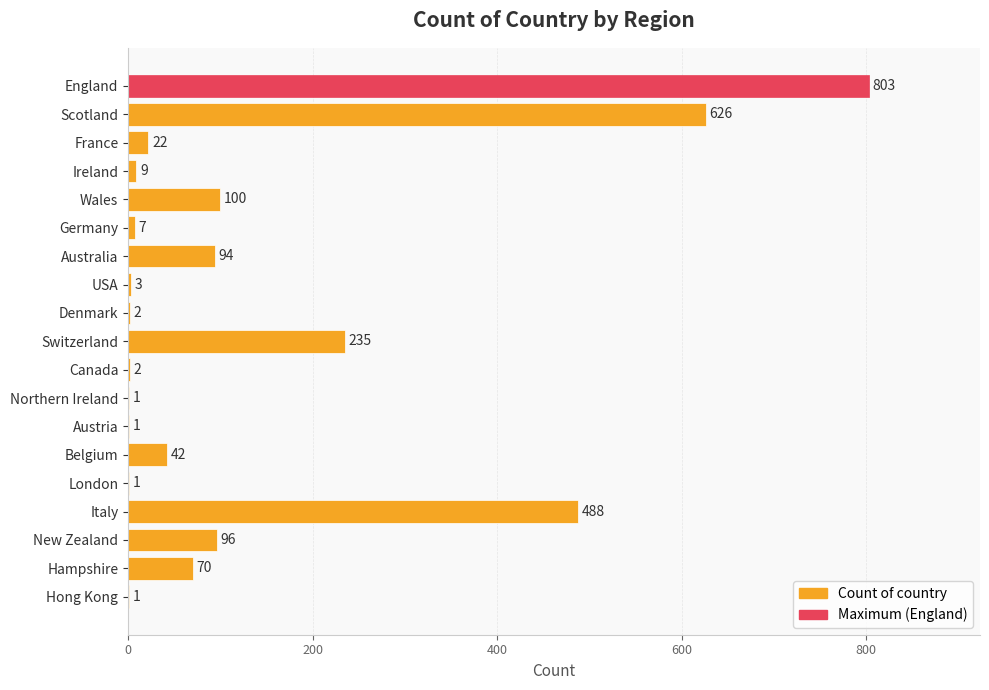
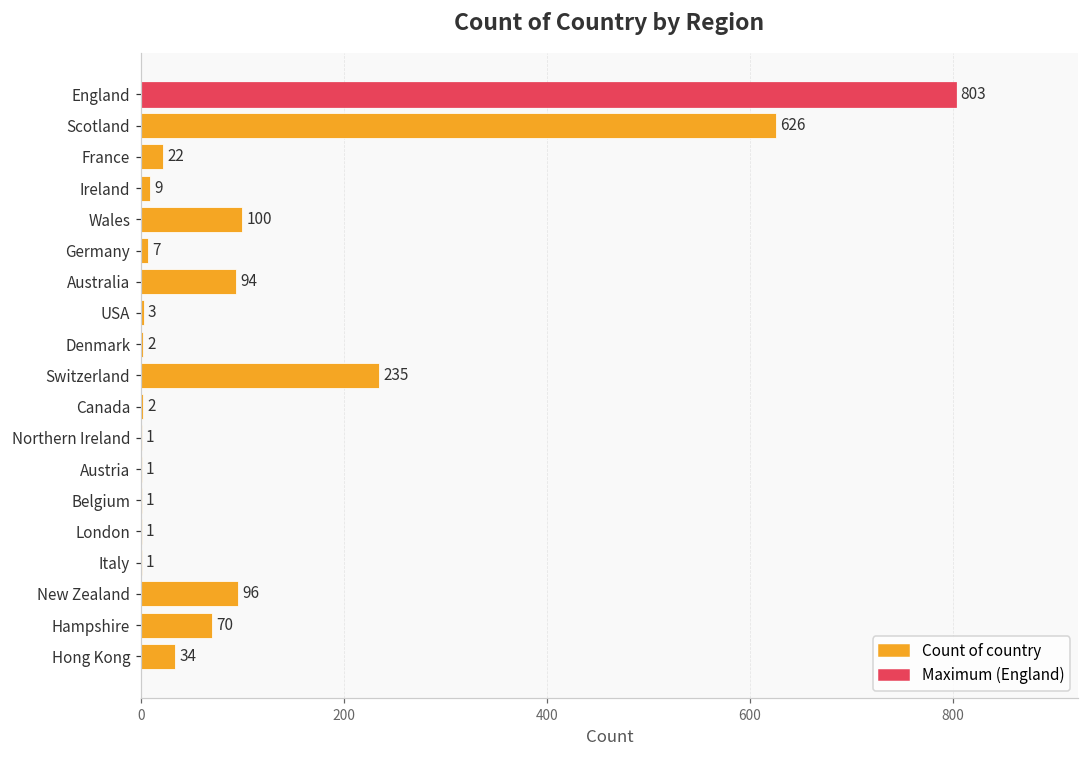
  {
    "England": 803,
    "Scotland": 626,
    "France": 22,
    "Ireland": 9,
    "Wales": 100,
    "Germany": 7,
    "Australia": 94,
    "USA": 3,
    "Denmark": 2,
    "Switzerland": 235,
    "Canada": 2,
    "Northern Ireland": 1,
    "Austria": 1,
-   "Belgium": 42,
+   "Belgium": 1,
    "London": 1,
-   "Italy": 488,
+   "Italy": 1,
    "New Zealand": 96,
    "Hampshire": 70,
-   "Hong Kong": 1
+   "Hong Kong": 34
  }
